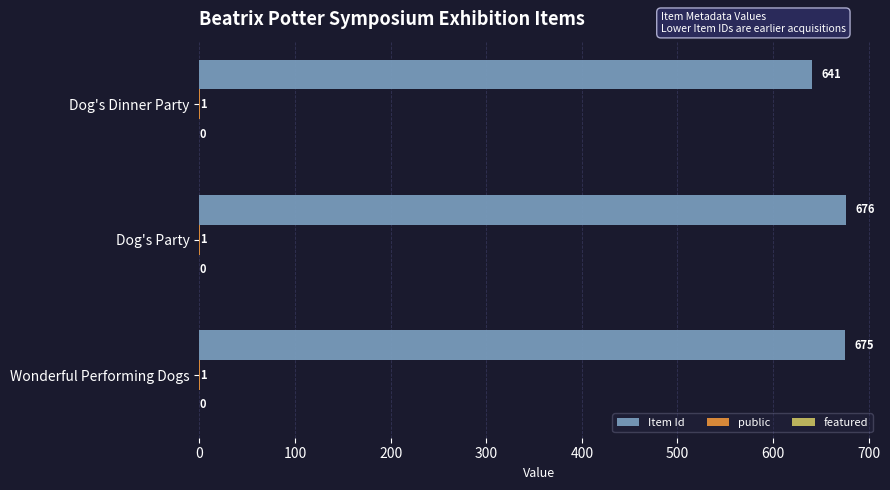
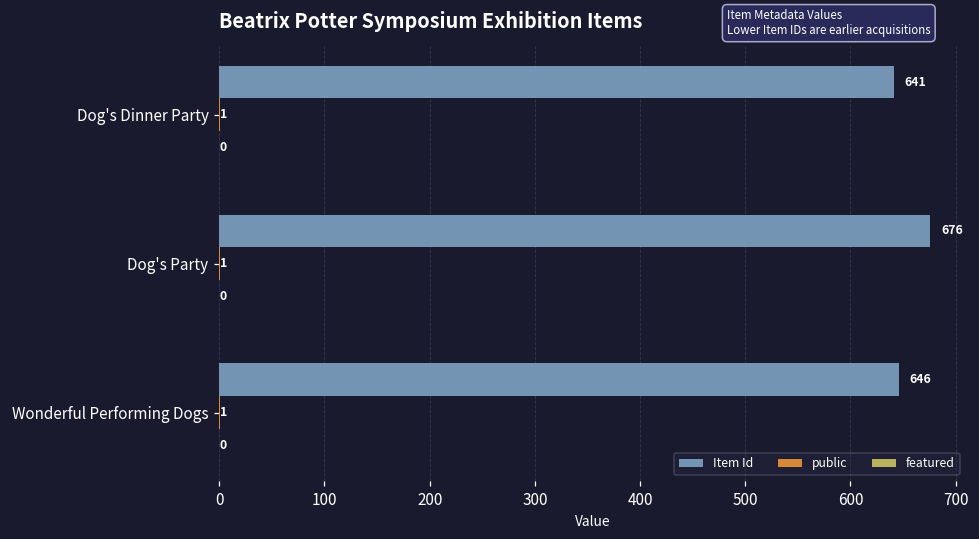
  {
    "Item Id": {
      "Dog's Dinner Party": 641,
      "Dog's Party": 676,
-     "Wonderful Performing Dogs": 675
+     "Wonderful Performing Dogs": 646
    },
    "public": {
      "Dog's Dinner Party": 1,
      "Dog's Party": 1,
      "Wonderful Performing Dogs": 1
    },
    "featured": {
      "Dog's Dinner Party": 0,
      "Dog's Party": 0,
      "Wonderful Performing Dogs": 0
    }
  }
